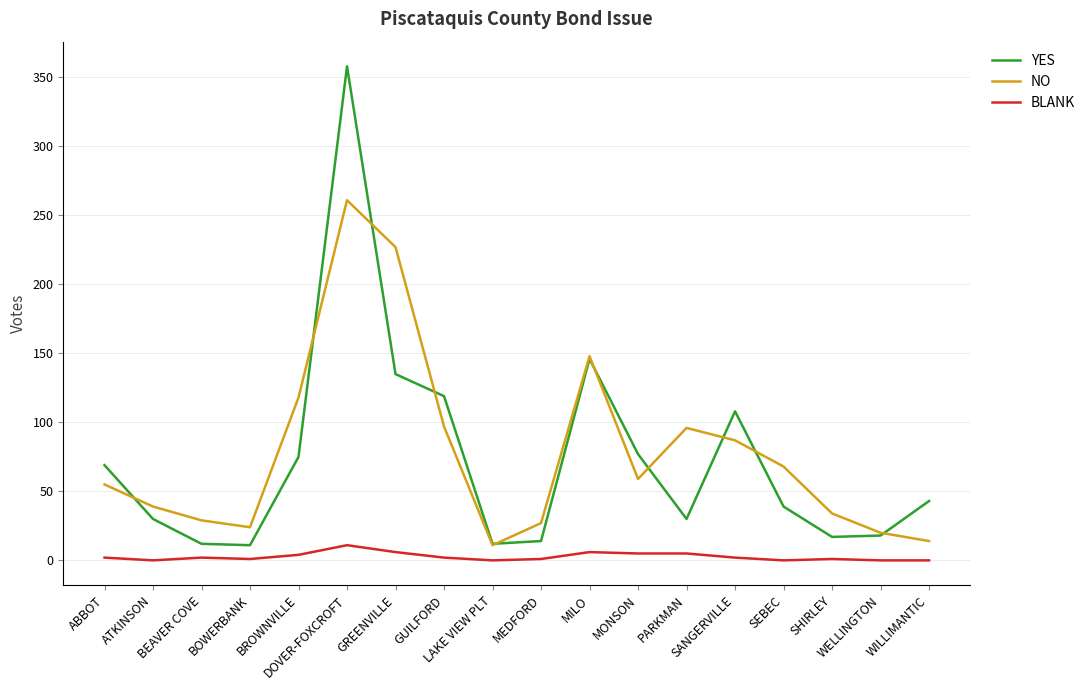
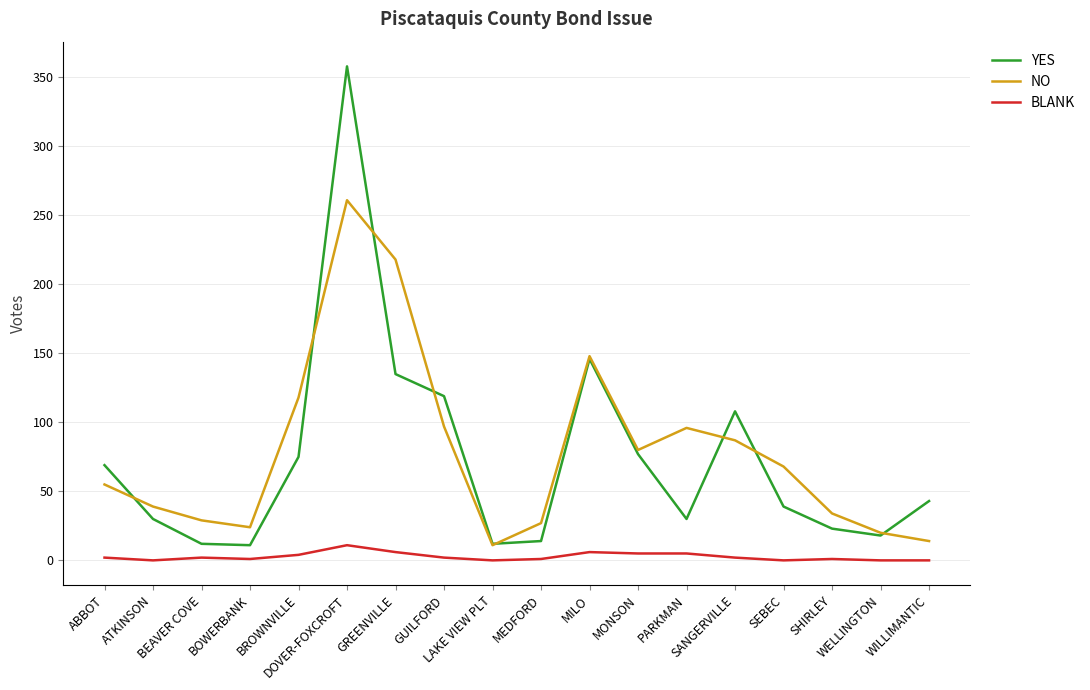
  {
    "YES": {
      "ABBOT": 69,
      "ATKINSON": 30,
      "BEAVER COVE": 12,
      "BOWERBANK": 11,
      "BROWNVILLE": 75,
      "DOVER-FOXCROFT": 358,
      "GREENVILLE": 135,
      "GUILFORD": 119,
      "MEDFORD": 14,
      "MILO": 146,
      "MONSON": 77,
      "PARKMAN": 30,
      "SANGERVILLE": 108,
      "SEBEC": 39,
-     "SHIRLEY": 17,
+     "SHIRLEY": 23,
      "WELLINGTON": 18,
      "WILLIMANTIC": 43
    },
    "NO": {
      "ABBOT": 55,
      "ATKINSON": 39,
      "BEAVER COVE": 29,
      "BOWERBANK": 24,
      "BROWNVILLE": 118,
      "DOVER-FOXCROFT": 261,
-     "GREENVILLE": 227,
+     "GREENVILLE": 218,
      "GUILFORD": 97,
      "MEDFORD": 27,
      "MILO": 148,
-     "MONSON": 59,
+     "MONSON": 80,
      "PARKMAN": 96,
      "SANGERVILLE": 87,
      "SEBEC": 68,
      "SHIRLEY": 34,
      "WELLINGTON": 20,
      "WILLIMANTIC": 14
    },
    "BLANK": {
      "ABBOT": 2,
      "ATKINSON": 0,
      "BEAVER COVE": 2,
      "BOWERBANK": 1,
      "BROWNVILLE": 4,
      "DOVER-FOXCROFT": 11,
      "GREENVILLE": 6,
      "GUILFORD": 2,
      "LAKE VIEW PLT": 0,
      "MEDFORD": 1,
      "MILO": 6,
      "MONSON": 5,
      "PARKMAN": 5,
      "SANGERVILLE": 2,
      "SEBEC": 0,
      "SHIRLEY": 1,
      "WELLINGTON": 0,
      "WILLIMANTIC": 0
    }
  }
